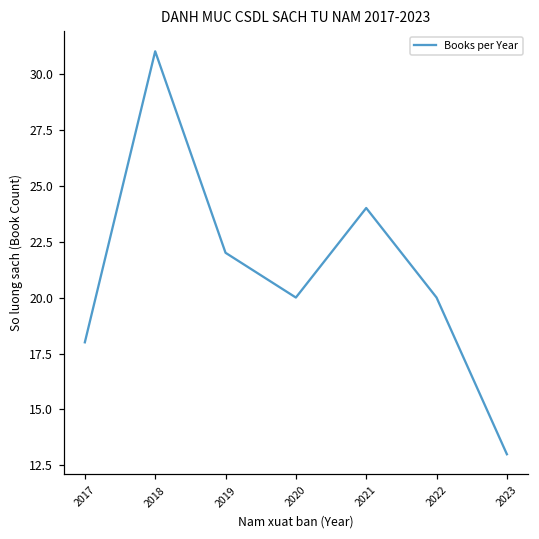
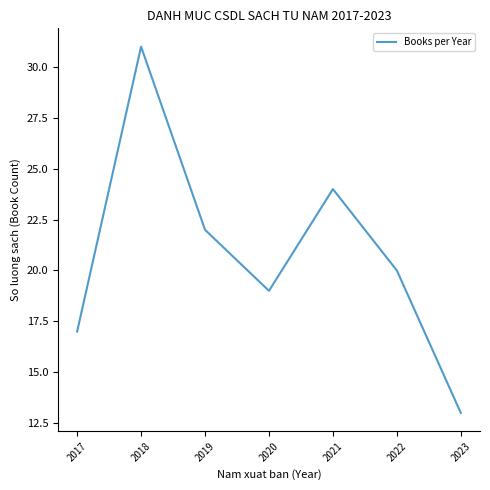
  {
-   "2017": 18,
+   "2017": 17,
    "2018": 31,
    "2019": 22,
-   "2020": 20,
+   "2020": 19,
    "2021": 24,
    "2022": 20,
    "2023": 13
  }
